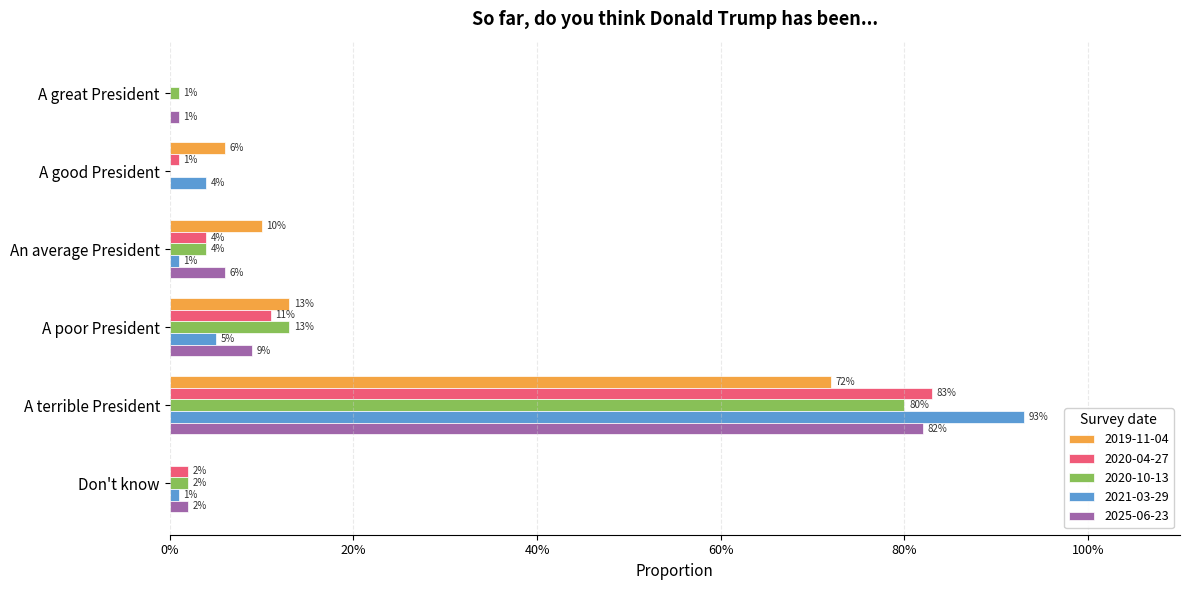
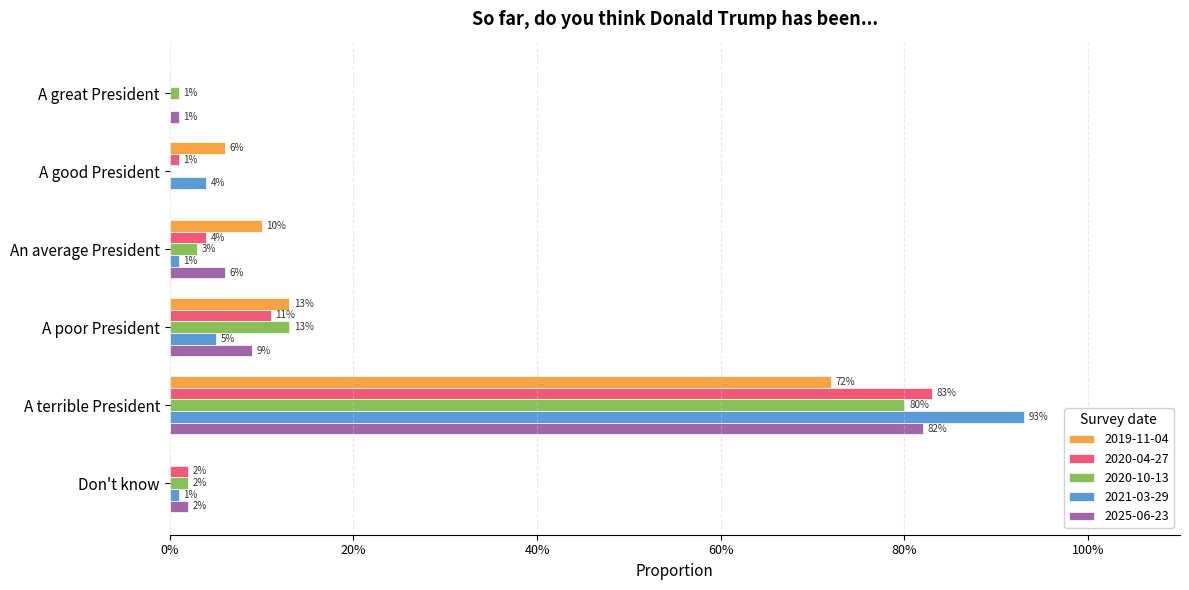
  {
    "2019-11-04": {
      "A good President": "6%",
      "An average President": "10%",
      "A poor President": "13%",
      "A terrible President": "72%"
    },
    "2020-04-27": {
      "A good President": "1%",
      "An average President": "4%",
      "A poor President": "11%",
      "A terrible President": "83%",
      "Don't know": "2%"
    },
    "2020-10-13": {
      "A great President": "1%",
-     "An average President": "4%",
+     "An average President": "3%",
      "A poor President": "13%",
      "A terrible President": "80%",
      "Don't know": "2%"
    },
    "2021-03-29": {
      "A good President": "4%",
      "An average President": "1%",
      "A poor President": "5%",
      "A terrible President": "93%",
      "Don't know": "1%"
    },
    "2025-06-23": {
      "A great President": "1%",
      "An average President": "6%",
      "A poor President": "9%",
      "A terrible President": "82%",
      "Don't know": "2%"
    }
  }
